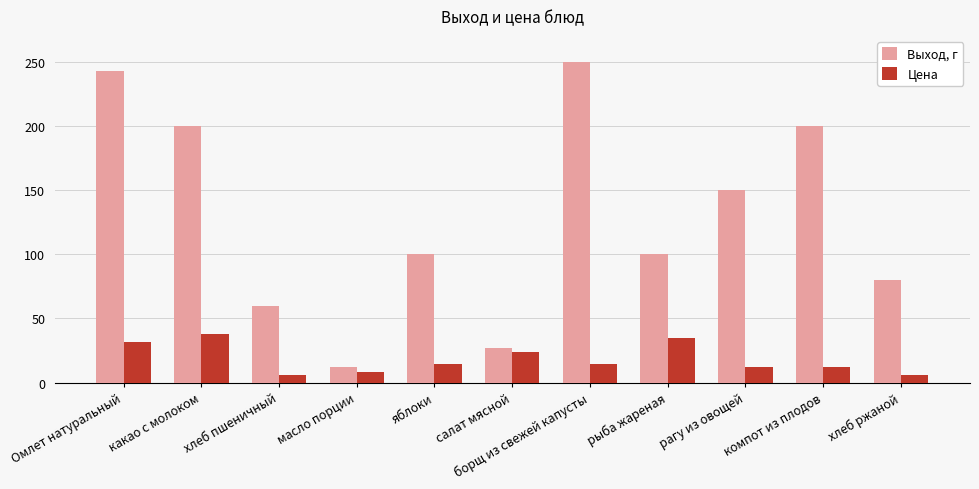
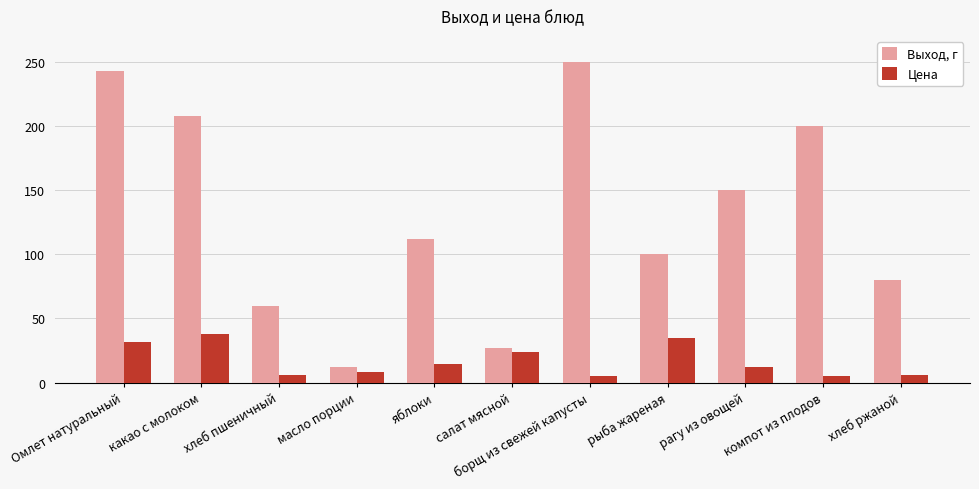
  {
    "Выход, г": {
      "Омлет натуральный": 243,
-     "какао с молоком": 200,
+     "какао с молоком": 208,
      "хлеб пшеничный": 60,
      "масло порции": 12,
-     "яблоки": 100,
+     "яблоки": 112,
      "салат мясной": 27,
      "борщ из свежей капусты": 250,
      "рыба жареная": 100,
      "рагу из овощей": 150,
      "компот из плодов": 200,
      "хлеб ржаной": 80
    },
    "Цена": {
      "Омлет натуральный": 32,
      "какао с молоком": 38,
      "хлеб пшеничный": 6,
      "масло порции": 8,
      "яблоки": 15,
      "салат мясной": 24,
-     "борщ из свежей капусты": 14,
+     "борщ из свежей капусты": 5,
      "рыба жареная": 35,
      "рагу из овощей": 12,
-     "компот из плодов": 12,
+     "компот из плодов": 5,
      "хлеб ржаной": 6
    }
  }
